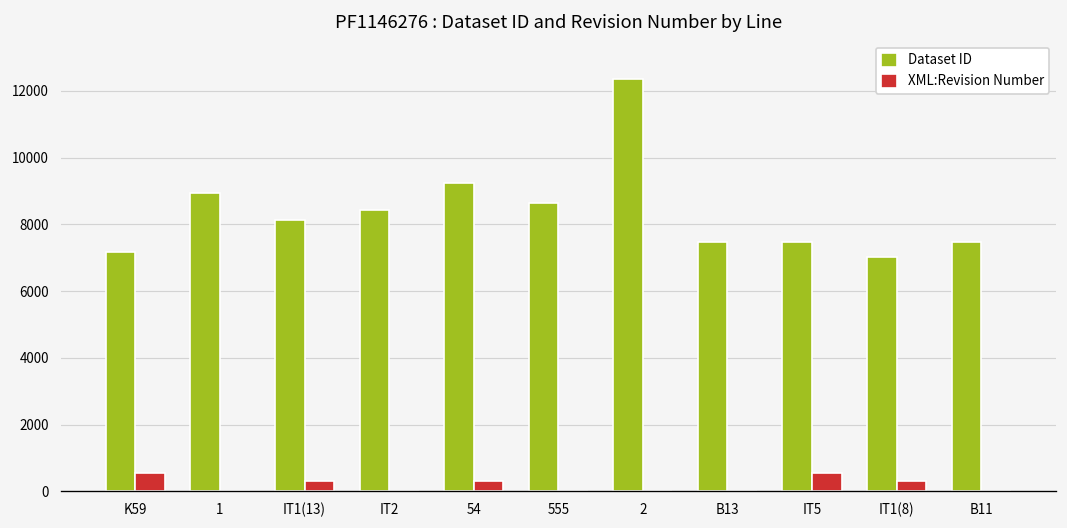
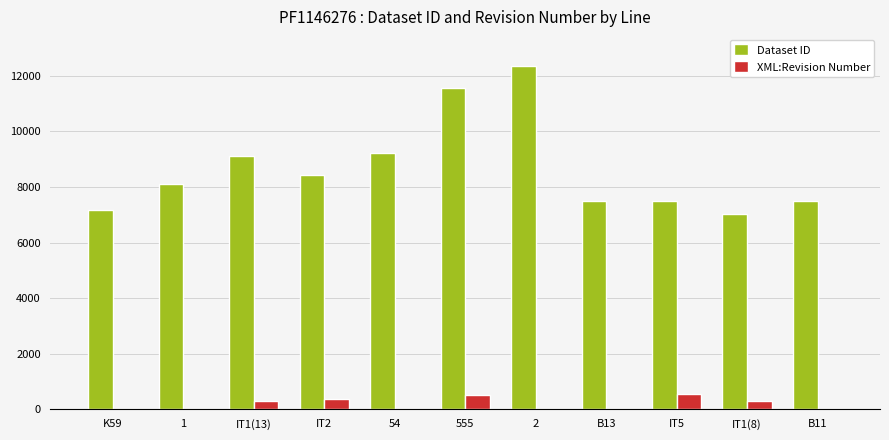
  {
    "Dataset ID": {
      "K59": 7200,
-     "1": 8900,
-     "IT1(13)": 8100,
+     "1": 8100,
+     "IT1(13)": 9100,
      "IT2": 8400,
      "54": 9200,
-     "555": 8600,
+     "555": 11600,
      "2": 12300,
      "B13": 7500,
      "IT5": 7500,
      "IT1(8)": 7000,
      "B11": 7500
    },
    "XML:Revision Number": {
-     "K59": 600,
+     "K59": 0,
      "IT1(13)": 300,
-     "IT2": 0,
-     "54": 300,
-     "555": 0,
+     "IT2": 400,
+     "54": 0,
+     "555": 500,
      "IT5": 500,
      "IT1(8)": 300
    }
  }
